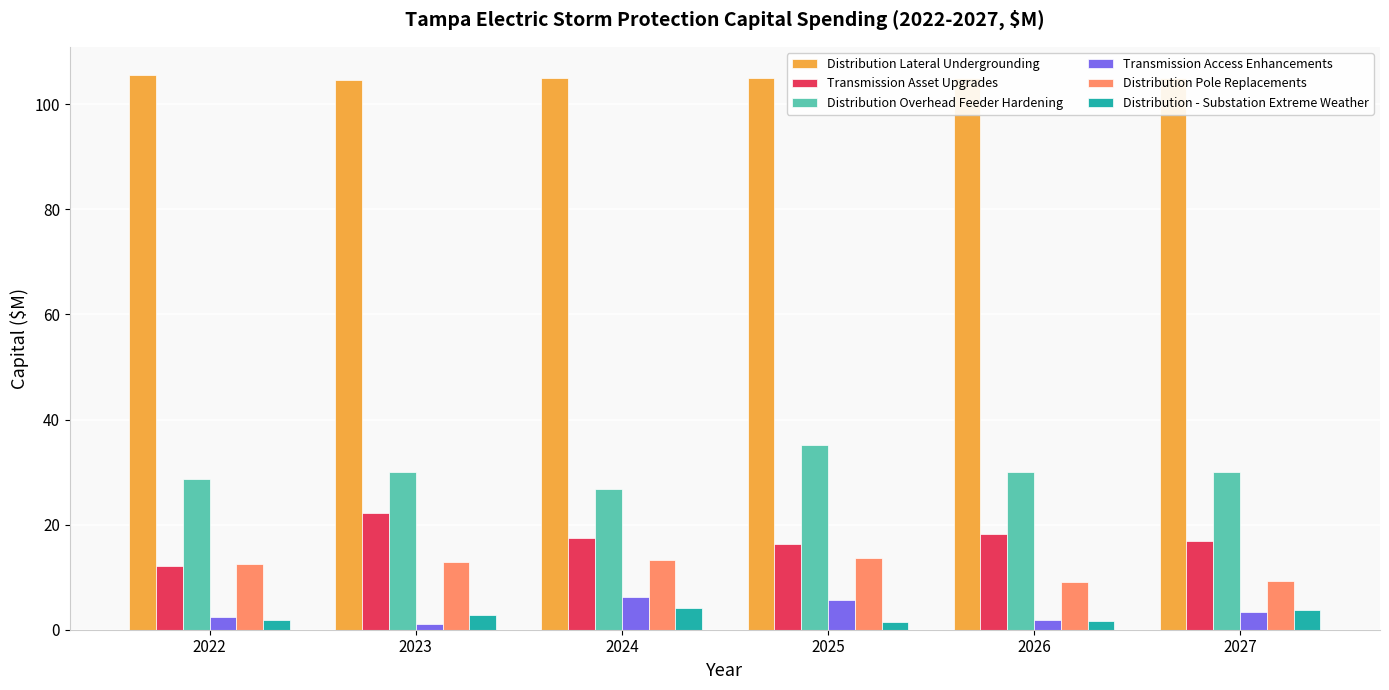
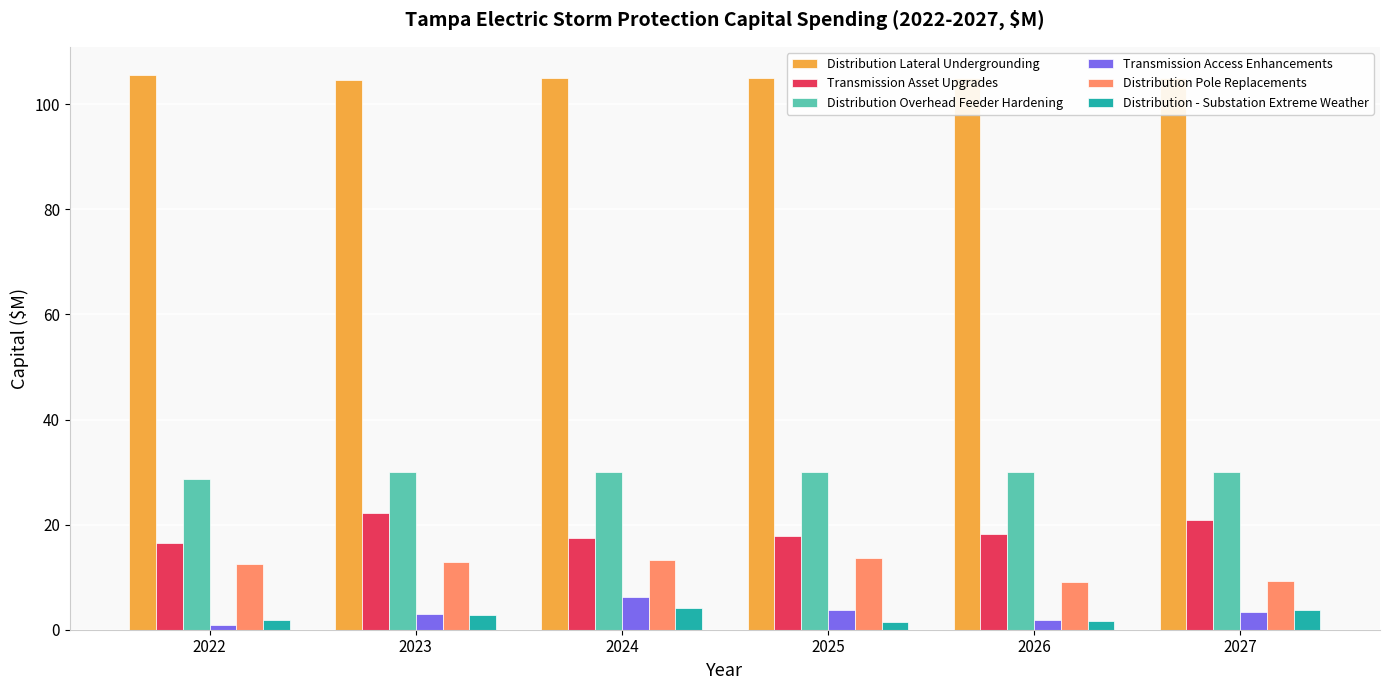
  {
    "Transmission Asset Upgrades": {
-     "2022": 12,
+     "2022": 16,
      "2023": 22,
      "2024": 18,
-     "2025": 16,
+     "2025": 18,
      "2026": 18,
-     "2027": 17
+     "2027": 21
    },
    "Distribution Overhead Feeder Hardening": {
      "2022": 29,
      "2023": 30,
-     "2024": 27,
-     "2025": 35,
+     "2024": 30,
+     "2025": 30,
      "2026": 30,
      "2027": 30
    },
    "Transmission Access Enhancements": {
-     "2022": 2,
-     "2023": 1,
+     "2022": 1,
+     "2023": 3,
      "2024": 6,
-     "2025": 6,
+     "2025": 4,
      "2026": 2,
      "2027": 3
    },
    "Distribution - Substation Extreme Weather": {
      "2022": 2,
      "2023": 3,
      "2024": 4,
      "2025": 1,
      "2026": 2,
      "2027": 4
    }
  }
